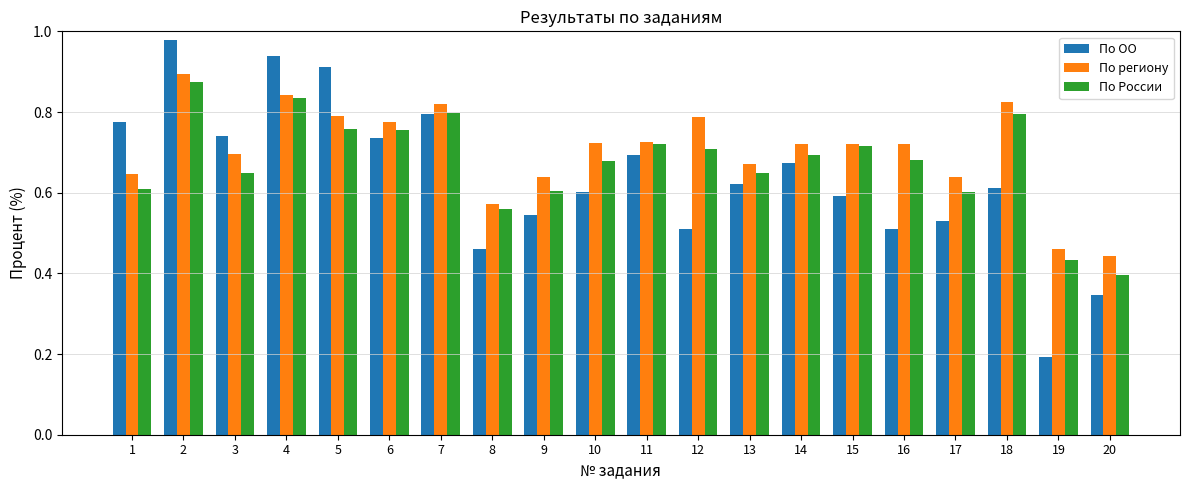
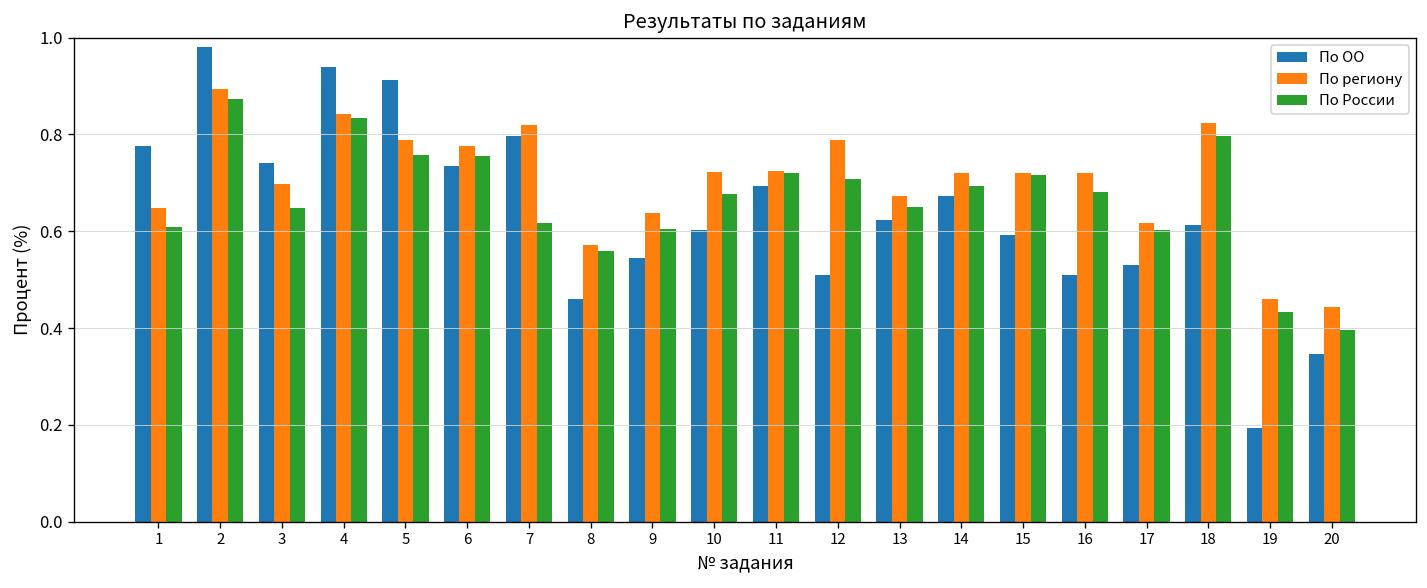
  {
    "По ОО": {
      "1": 0.78,
      "2": 0.98,
      "3": 0.74,
      "4": 0.94,
      "5": 0.91,
      "6": 0.73,
      "7": 0.80,
      "8": 0.46,
      "9": 0.54,
      "10": 0.60,
      "11": 0.69,
      "12": 0.51,
      "13": 0.62,
      "14": 0.67,
      "15": 0.59,
      "16": 0.51,
      "17": 0.53,
      "18": 0.61,
      "19": 0.19,
      "20": 0.35
    },
    "По региону": {
      "1": 0.65,
      "2": 0.89,
      "3": 0.70,
      "4": 0.84,
      "5": 0.79,
      "6": 0.78,
      "7": 0.82,
      "8": 0.57,
      "9": 0.64,
      "10": 0.72,
      "11": 0.72,
      "12": 0.79,
      "13": 0.67,
      "14": 0.72,
      "15": 0.72,
      "16": 0.72,
-     "17": 0.64,
+     "17": 0.62,
      "18": 0.82,
      "19": 0.46,
      "20": 0.44
    },
    "По России": {
      "1": 0.61,
      "2": 0.87,
      "3": 0.65,
      "4": 0.83,
      "5": 0.76,
      "6": 0.76,
-     "7": 0.80,
+     "7": 0.62,
      "8": 0.56,
      "9": 0.60,
      "10": 0.68,
      "11": 0.72,
      "12": 0.71,
      "13": 0.65,
      "14": 0.69,
      "15": 0.72,
      "16": 0.68,
      "17": 0.60,
      "18": 0.80,
      "19": 0.43,
      "20": 0.40
    }
  }
